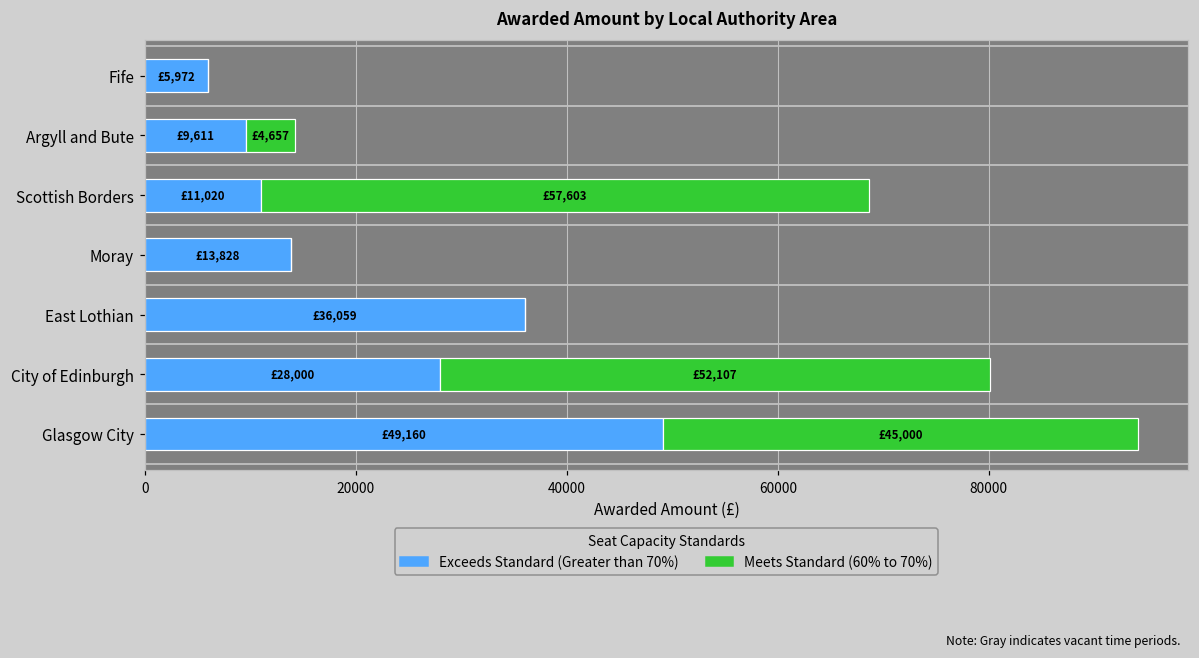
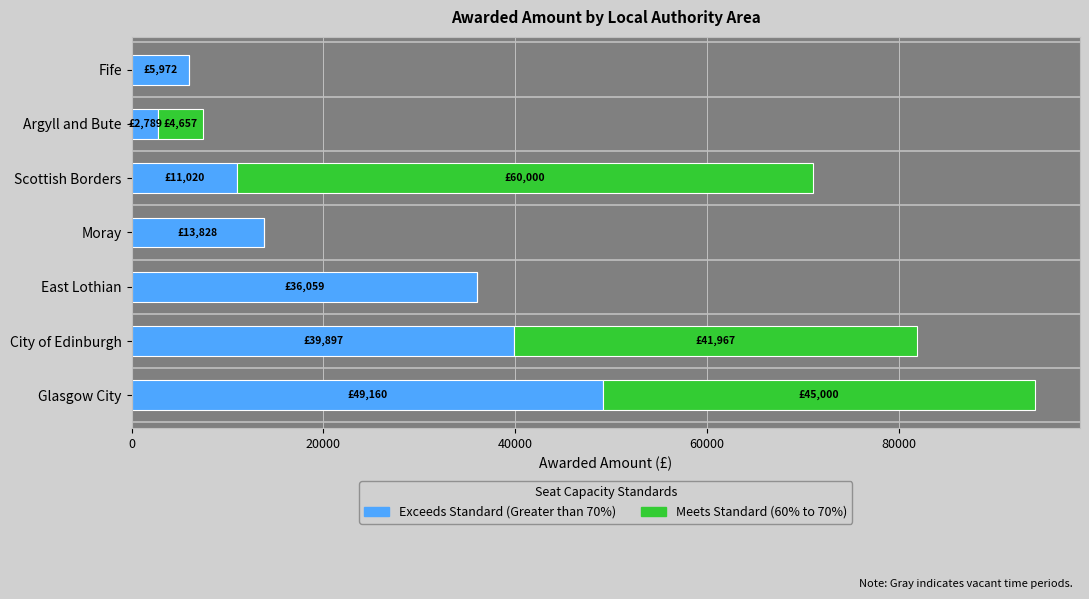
  {
    "Exceeds Standard (Greater than 70%)": {
      "Fife": "£5,972",
-     "Argyll and Bute": "£9,611",
+     "Argyll and Bute": "£2,789",
      "Scottish Borders": "£11,020",
      "Moray": "£13,828",
      "East Lothian": "£36,059",
-     "City of Edinburgh": "£28,000",
+     "City of Edinburgh": "£39,897",
      "Glasgow City": "£49,160"
    },
    "Meets Standard (60% to 70%)": {
      "Argyll and Bute": "£4,657",
-     "Scottish Borders": "£57,603",
-     "City of Edinburgh": "£52,107",
+     "Scottish Borders": "£60,000",
+     "City of Edinburgh": "£41,967",
      "Glasgow City": "£45,000"
    }
  }
